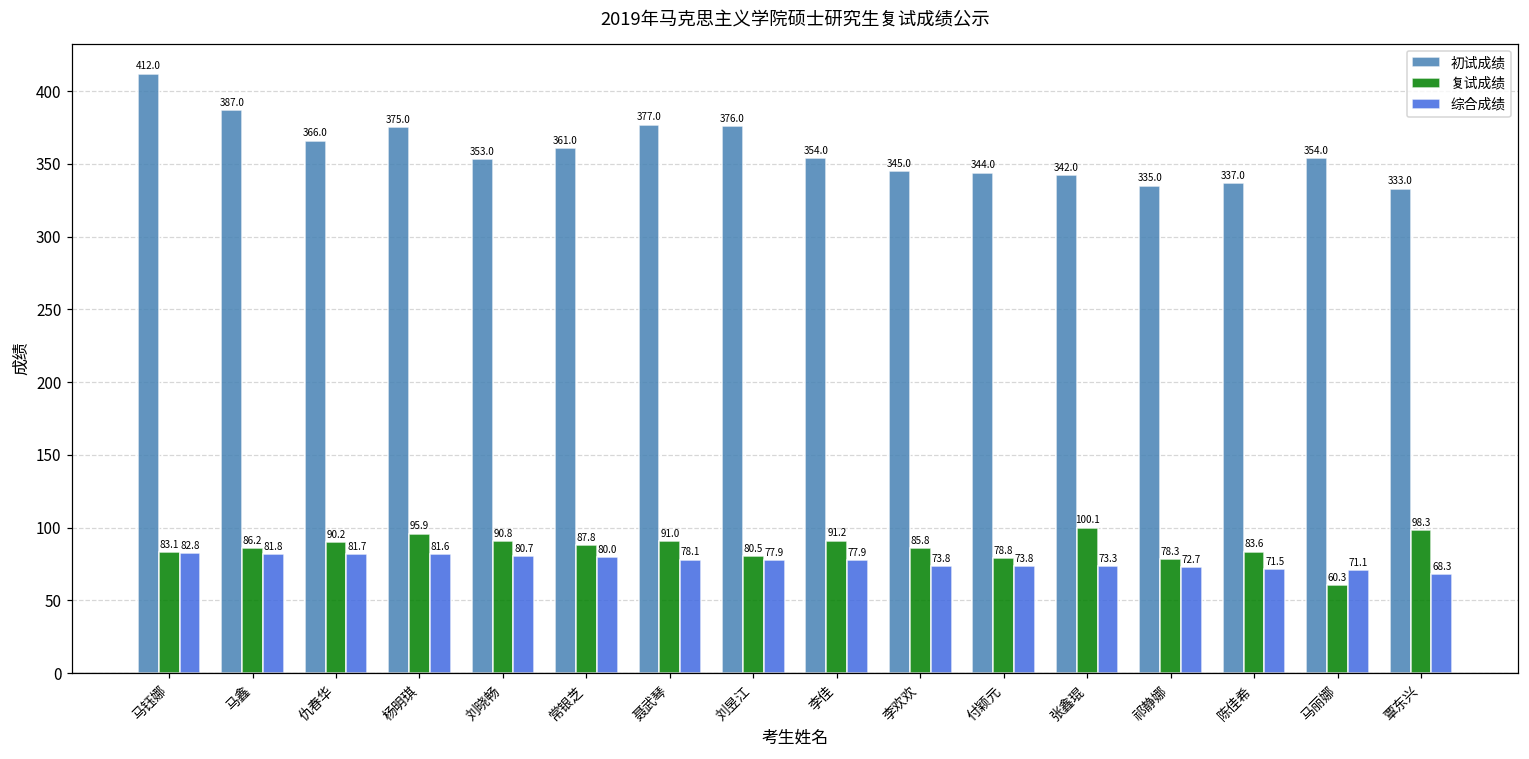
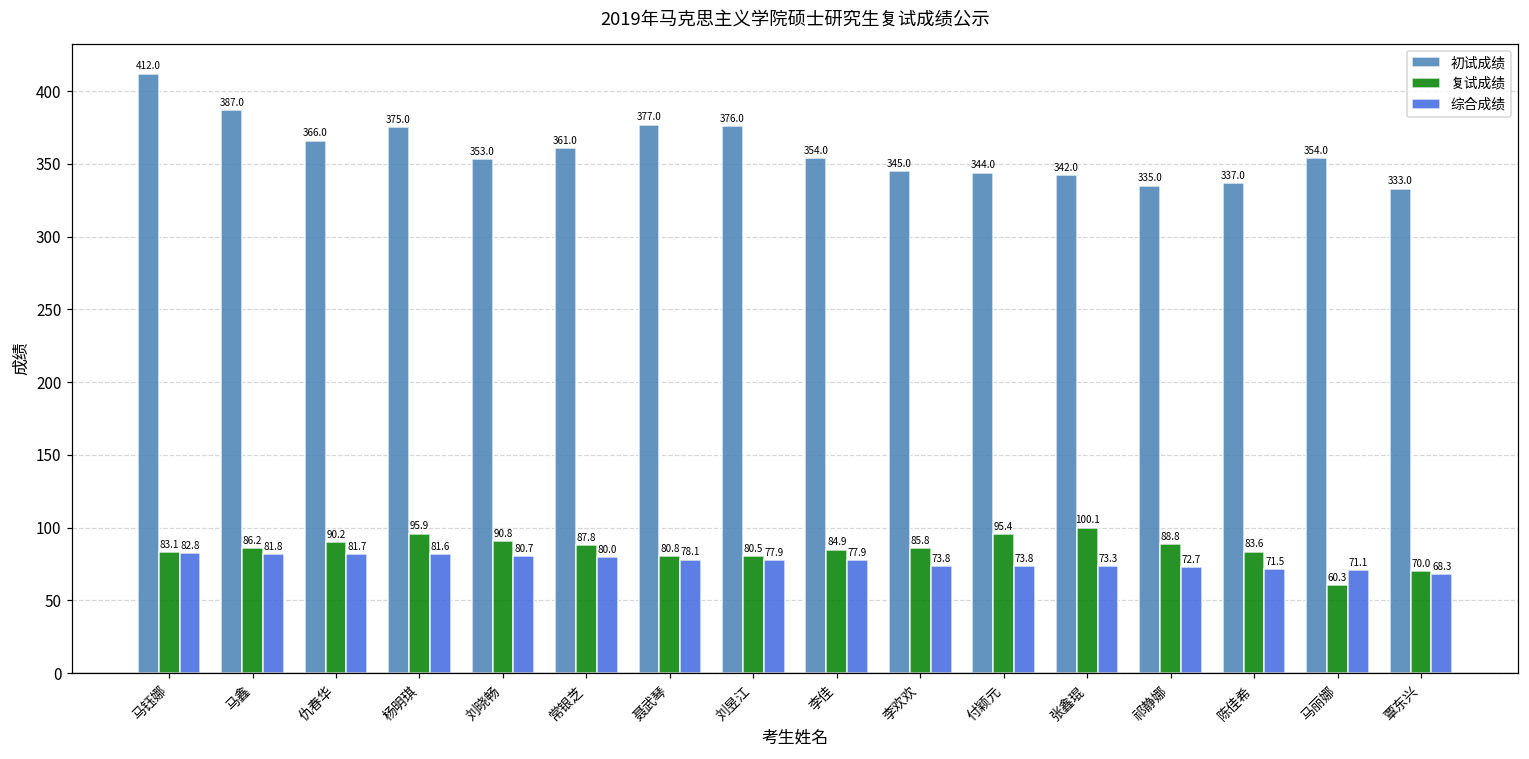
  {
    "复试成绩": {
      "马钰娜": 83.1,
      "马鑫": 86.2,
      "仇春华": 90.2,
      "杨明琪": 95.9,
      "刘晓畅": 90.8,
      "常银芝": 87.8,
-     "聂武琴": 91.0,
+     "聂武琴": 80.8,
      "刘昱江": 80.5,
-     "李佳": 91.2,
+     "李佳": 84.9,
      "李欢欢": 85.8,
-     "付颖元": 78.8,
+     "付颖元": 95.4,
      "张鑫琨": 100.1,
-     "祁静娜": 78.3,
+     "祁静娜": 88.8,
      "陈佳希": 83.6,
      "马丽娜": 60.3,
-     "覃东兴": 98.3
+     "覃东兴": 70.0
    }
  }
